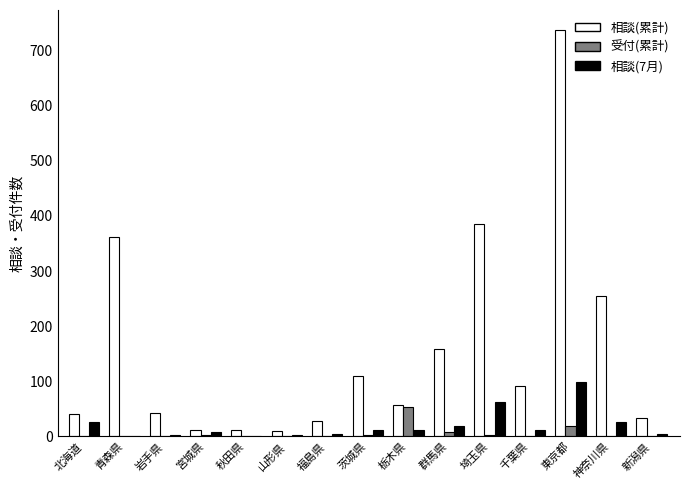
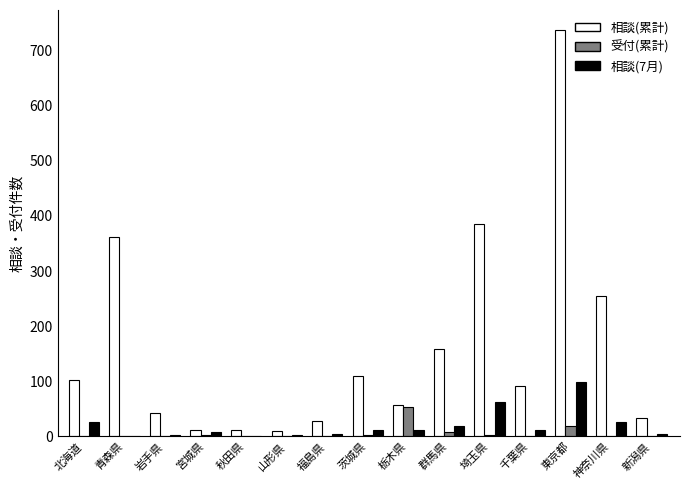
  {
    "相談(累計)": {
-     "北海道": 40,
+     "北海道": 100,
      "青森県": 360,
      "岩手県": 40,
      "宮城県": 10,
      "秋田県": 10,
      "山形県": 10,
      "福島県": 30,
      "茨城県": 110,
      "栃木県": 60,
      "群馬県": 160,
      "埼玉県": 390,
      "千葉県": 90,
      "東京都": 740,
      "神奈川県": 260,
      "新潟県": 30
    },
    "受付(累計)": {
      "北海道": 0,
      "青森県": 0,
      "秋田県": 0,
      "山形県": 0,
      "栃木県": 50,
      "群馬県": 10,
      "千葉県": 0,
      "東京都": 20,
      "新潟県": 0
    },
    "相談(7月)": {
      "北海道": 30,
      "宮城県": 10,
      "秋田県": 0,
      "福島県": 10,
      "茨城県": 10,
      "栃木県": 10,
      "群馬県": 20,
      "埼玉県": 60,
      "千葉県": 10,
      "東京都": 100,
      "神奈川県": 30,
      "新潟県": 10
    }
  }
